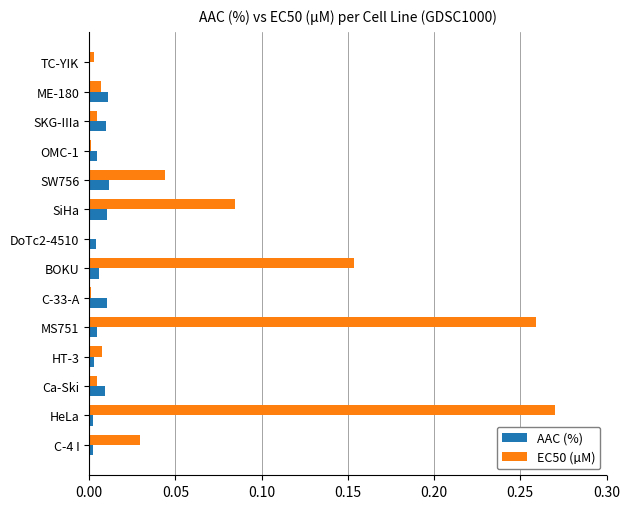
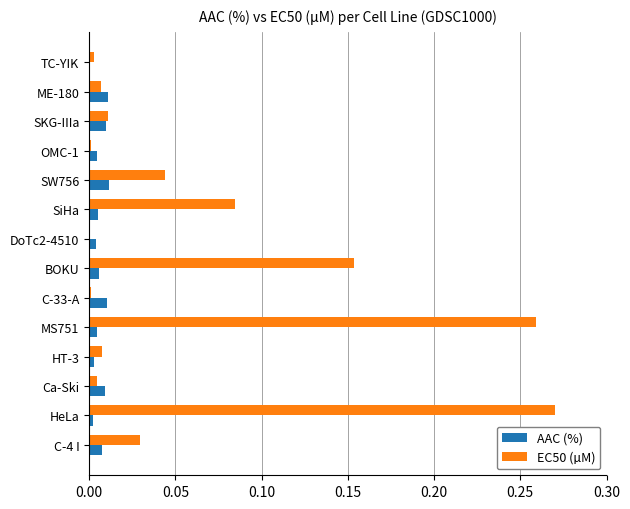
  {
    "AAC (%)": {
      "ME-180": 0.011,
      "SKG-IIIa": 0.010,
      "OMC-1": 0.005,
      "SW756": 0.011,
-     "SiHa": 0.011,
+     "SiHa": 0.005,
      "DoTc2-4510": 0.004,
      "BOKU": 0.006,
      "C-33-A": 0.010,
      "MS751": 0.004,
      "HT-3": 0.003,
      "Ca-Ski": 0.009,
      "HeLa": 0.002,
-     "C-4 I": 0.002
+     "C-4 I": 0.008
    },
    "EC50 (µM)": {
      "TC-YIK": 0.003,
      "ME-180": 0.007,
-     "SKG-IIIa": 0.005,
+     "SKG-IIIa": 0.011,
      "SW756": 0.044,
      "SiHa": 0.085,
      "BOKU": 0.154,
      "MS751": 0.259,
      "HT-3": 0.007,
      "Ca-Ski": 0.005,
      "HeLa": 0.270,
      "C-4 I": 0.030
    }
  }
